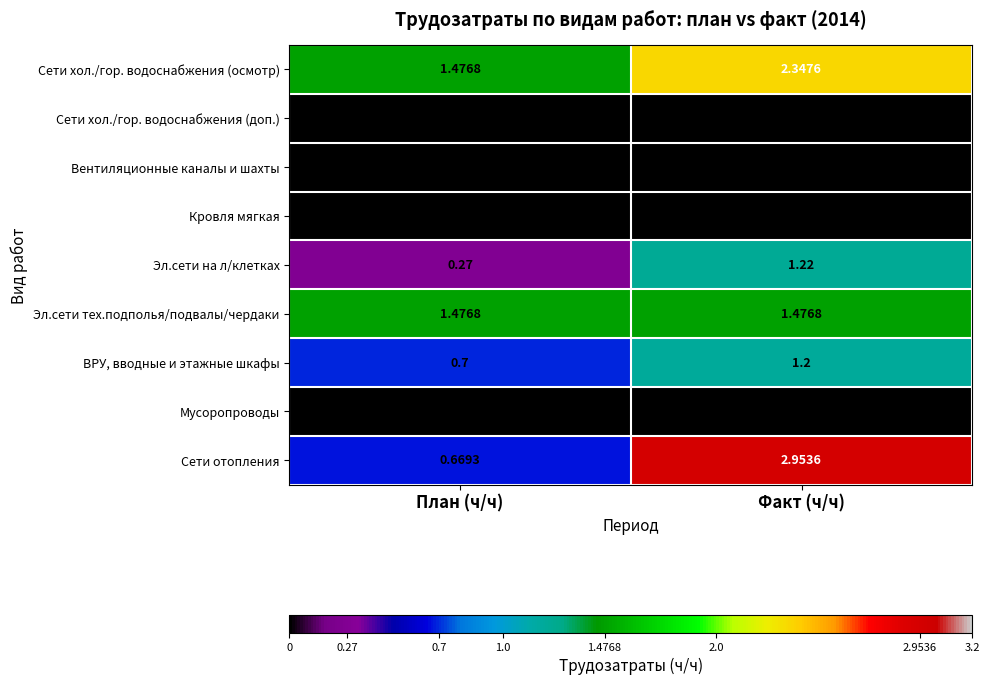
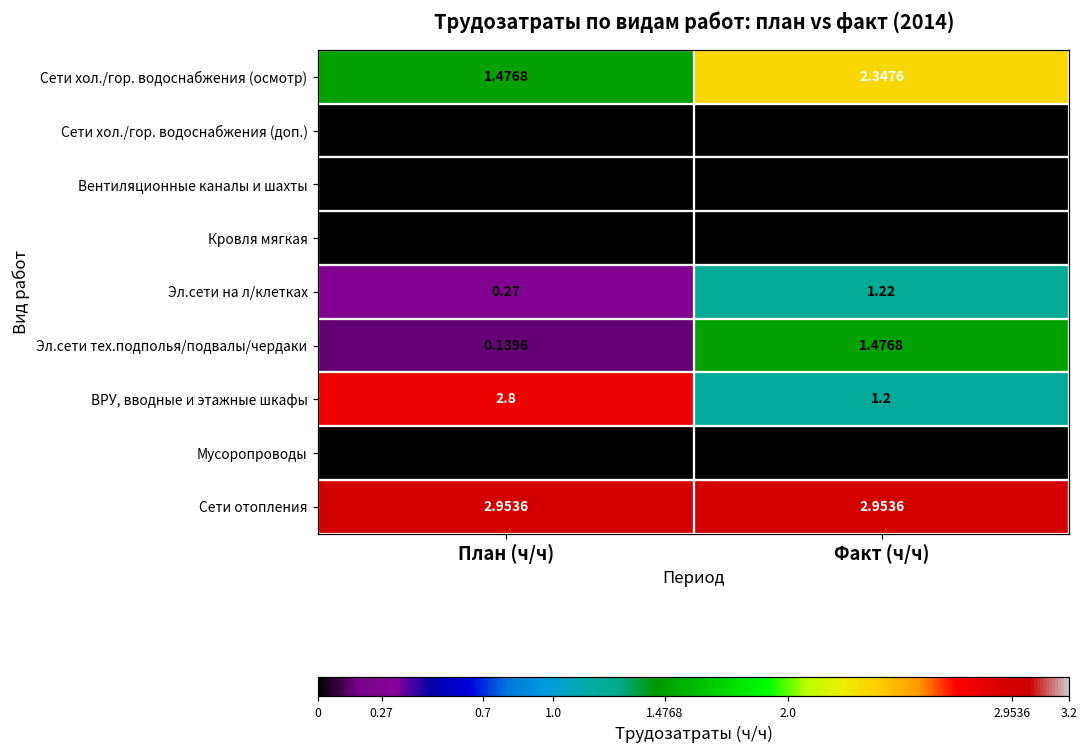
  {
    "Сети хол./гор. водоснабжения (осмотр)": {
      "План (ч/ч)": 1.4768,
      "Факт (ч/ч)": 2.3476
    },
    "Эл.сети на л/клетках": {
      "План (ч/ч)": 0.27,
      "Факт (ч/ч)": 1.22
    },
    "Эл.сети тех.подполья/подвалы/чердаки": {
-     "План (ч/ч)": 1.4768,
+     "План (ч/ч)": 0.1396,
      "Факт (ч/ч)": 1.4768
    },
    "ВРУ, вводные и этажные шкафы": {
-     "План (ч/ч)": 0.7,
+     "План (ч/ч)": 2.8,
      "Факт (ч/ч)": 1.2
    },
    "Сети отопления": {
-     "План (ч/ч)": 0.6693,
+     "План (ч/ч)": 2.9536,
      "Факт (ч/ч)": 2.9536
    }
  }
